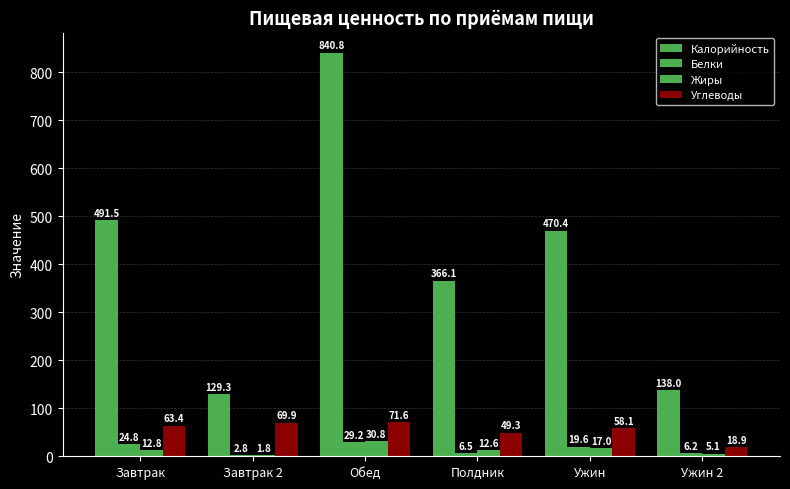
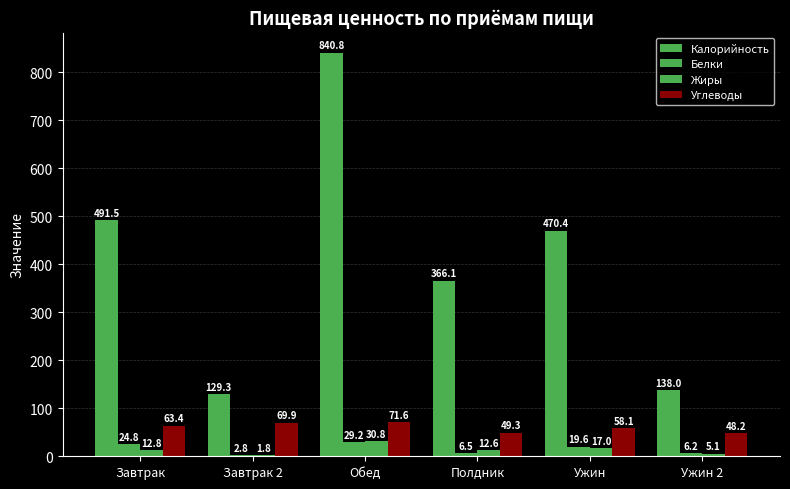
  {
    "Углеводы": {
      "Завтрак": 63.4,
      "Завтрак 2": 69.9,
      "Обед": 71.6,
      "Полдник": 49.3,
      "Ужин": 58.1,
-     "Ужин 2": 18.9
+     "Ужин 2": 48.2
    }
  }
